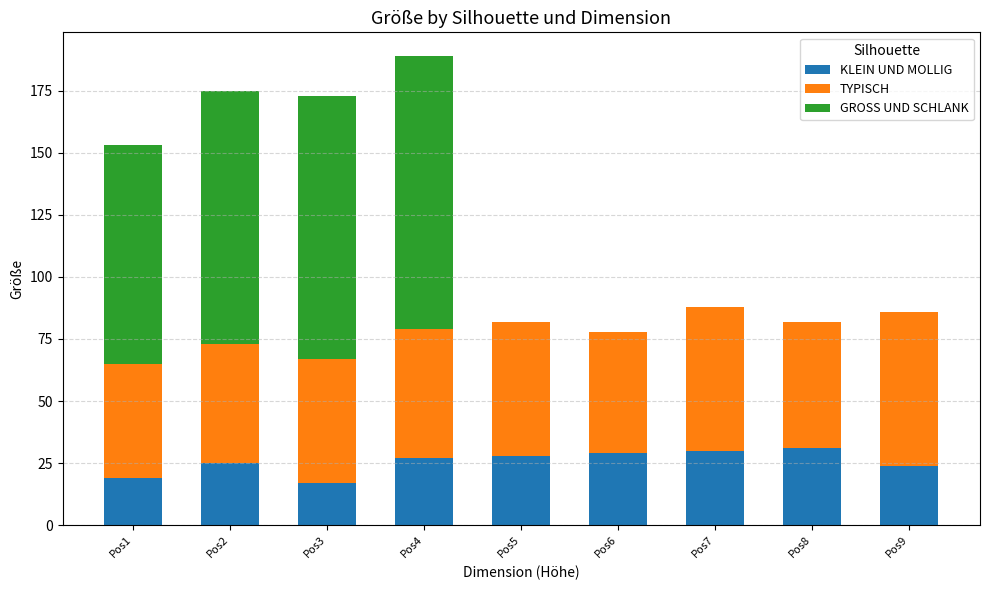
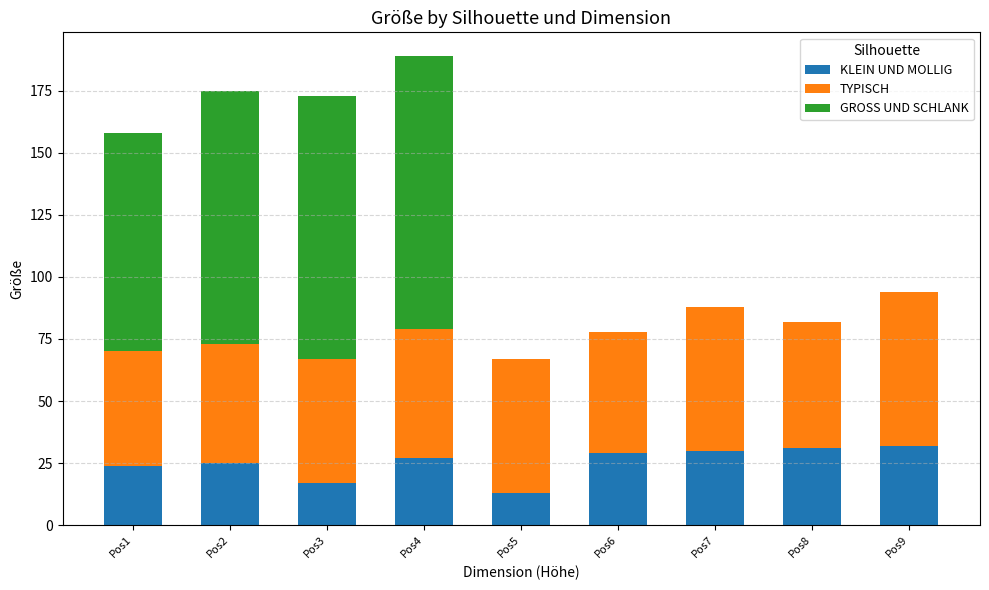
  {
    "KLEIN UND MOLLIG": {
-     "Pos1": 19,
+     "Pos1": 24,
      "Pos2": 25,
      "Pos3": 17,
      "Pos4": 27,
-     "Pos5": 28,
+     "Pos5": 13,
      "Pos6": 29,
      "Pos7": 30,
      "Pos8": 31,
-     "Pos9": 24
+     "Pos9": 32
    },
    "TYPISCH": {
      "Pos1": 46,
      "Pos2": 48,
      "Pos3": 50,
      "Pos4": 52,
      "Pos5": 54,
      "Pos6": 49,
      "Pos7": 58,
      "Pos8": 51,
      "Pos9": 62
    },
    "GROSS UND SCHLANK": {
      "Pos1": 88,
      "Pos2": 102,
      "Pos3": 106,
      "Pos4": 110,
      "Pos5": 0,
      "Pos6": 0,
      "Pos7": 0,
      "Pos8": 0,
      "Pos9": 0
    }
  }
